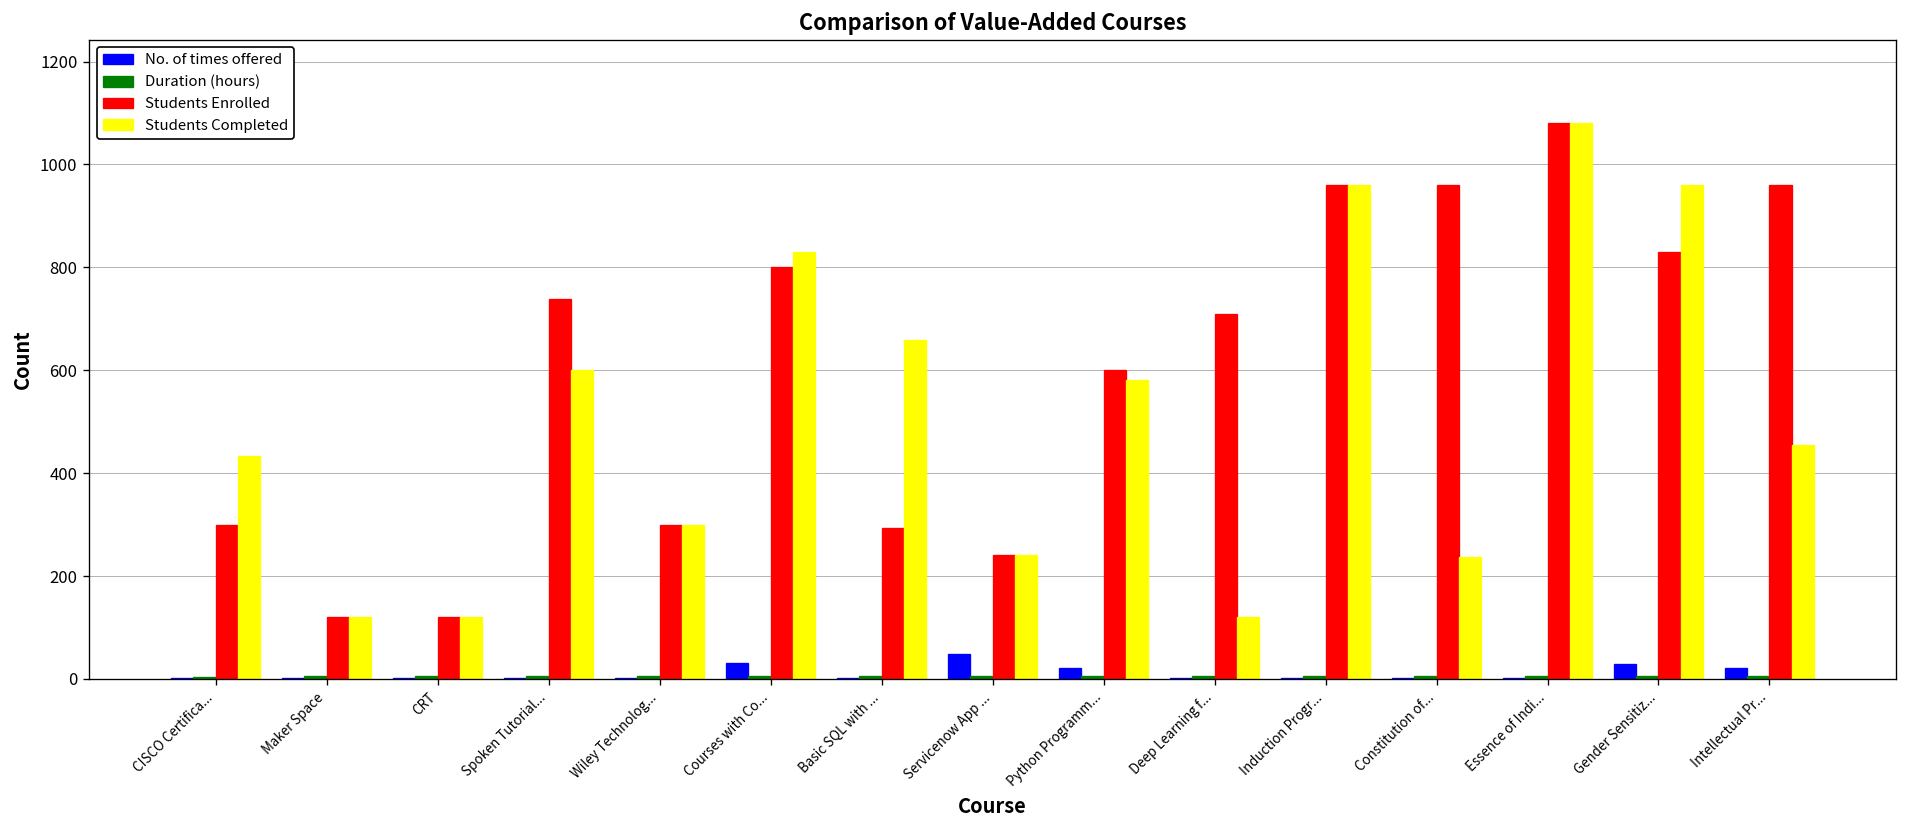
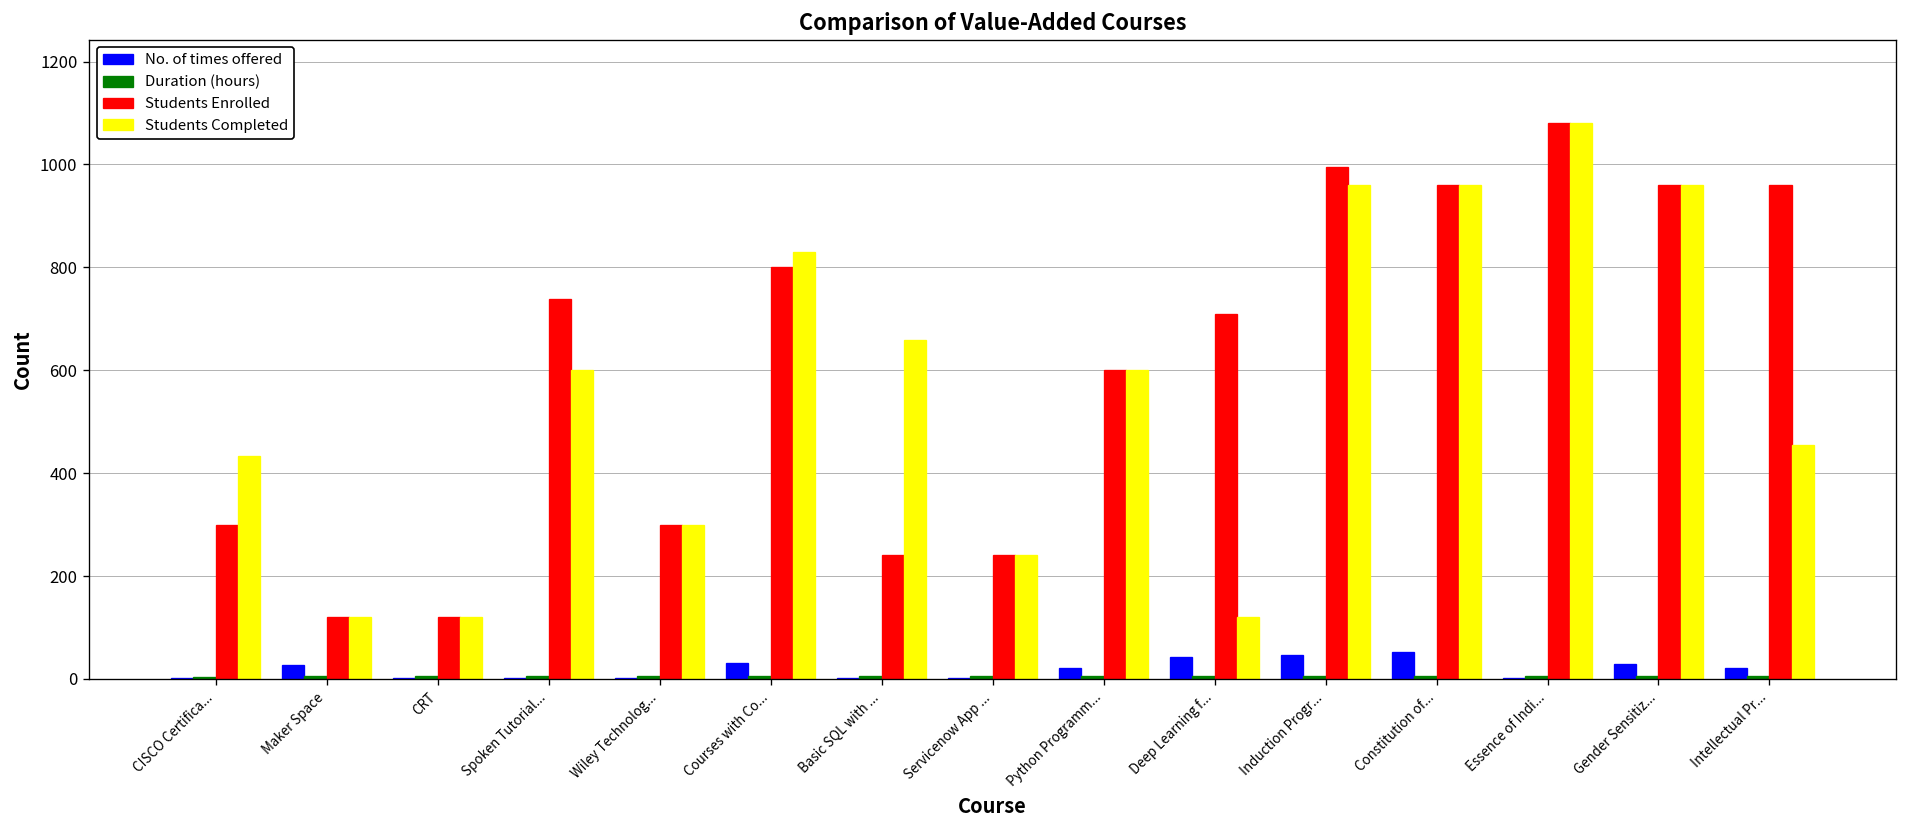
  {
    "No. of times offered": {
-     "Maker Space": 0,
+     "Maker Space": 30,
      "Courses with Co...": 30,
-     "Servicenow App ...": 50,
+     "Servicenow App ...": 0,
      "Python Programm...": 20,
-     "Deep Learning f...": 0,
-     "Induction Progr...": 0,
-     "Constitution of...": 0,
+     "Deep Learning f...": 40,
+     "Induction Progr...": 50,
+     "Constitution of...": 50,
      "Gender Sensitiz...": 30,
      "Intellectual Pr...": 20
    },
    "Duration (hours)": {
      "Maker Space": 10,
      "CRT": 10,
      "Spoken Tutorial...": 10,
      "Wiley Technolog...": 10,
      "Courses with Co...": 10,
      "Basic SQL with ...": 10,
      "Servicenow App ...": 10,
      "Python Programm...": 10,
      "Deep Learning f...": 10,
      "Induction Progr...": 10,
      "Constitution of...": 10,
      "Essence of Indi...": 10,
      "Gender Sensitiz...": 10,
      "Intellectual Pr...": 10
    },
    "Students Enrolled": {
      "CISCO Certifica...": 300,
      "Maker Space": 120,
      "CRT": 120,
      "Spoken Tutorial...": 740,
      "Wiley Technolog...": 300,
      "Courses with Co...": 800,
-     "Basic SQL with ...": 290,
+     "Basic SQL with ...": 240,
      "Servicenow App ...": 240,
      "Python Programm...": 600,
      "Deep Learning f...": 710,
-     "Induction Progr...": 960,
+     "Induction Progr...": 1000,
      "Constitution of...": 960,
      "Essence of Indi...": 1080,
-     "Gender Sensitiz...": 830,
+     "Gender Sensitiz...": 960,
      "Intellectual Pr...": 960
    },
    "Students Completed": {
      "CISCO Certifica...": 430,
      "Maker Space": 120,
      "CRT": 120,
      "Spoken Tutorial...": 600,
      "Wiley Technolog...": 300,
      "Courses with Co...": 830,
      "Basic SQL with ...": 660,
      "Servicenow App ...": 240,
-     "Python Programm...": 580,
+     "Python Programm...": 600,
      "Deep Learning f...": 120,
      "Induction Progr...": 960,
-     "Constitution of...": 240,
+     "Constitution of...": 960,
      "Essence of Indi...": 1080,
      "Gender Sensitiz...": 960,
      "Intellectual Pr...": 460
    }
  }
